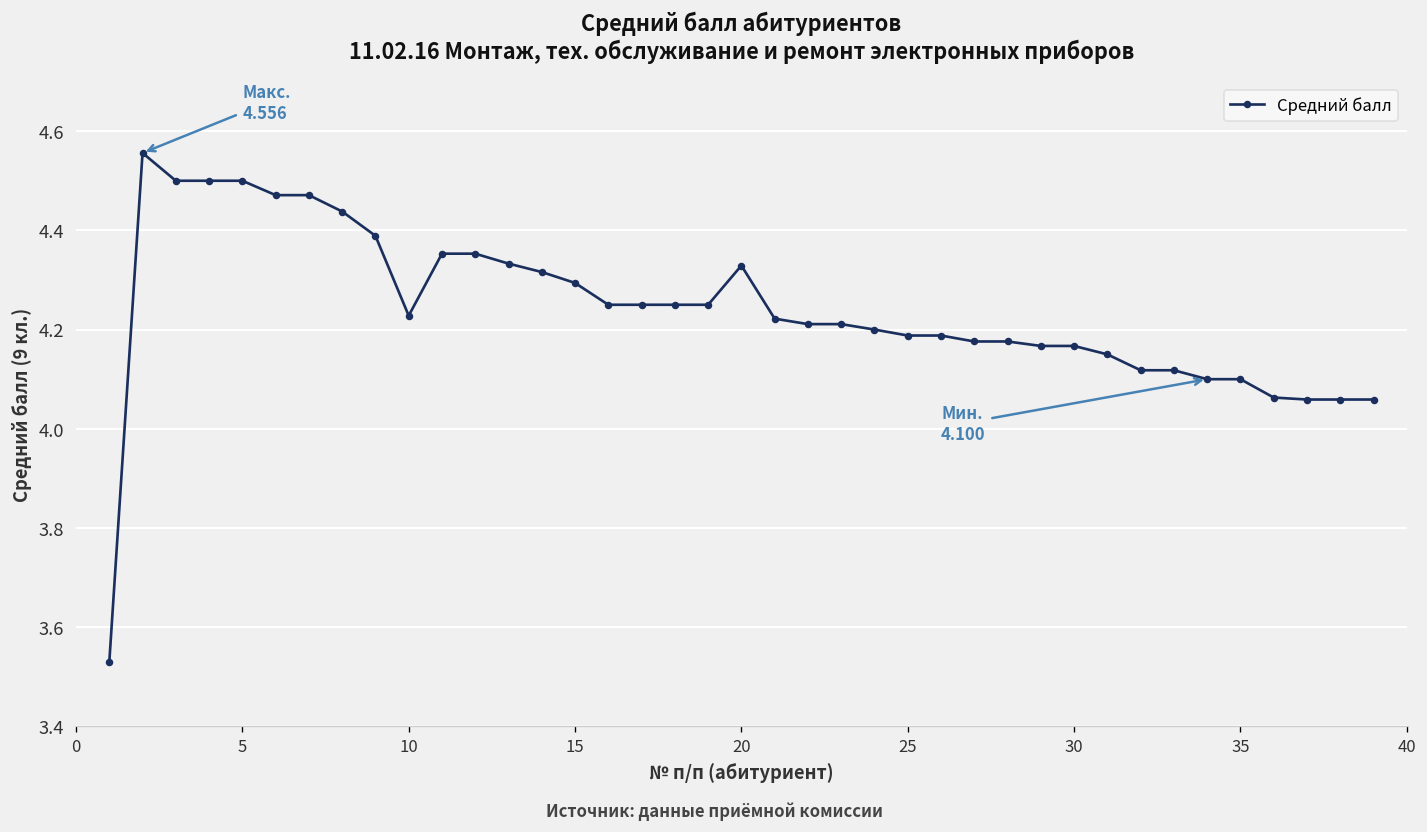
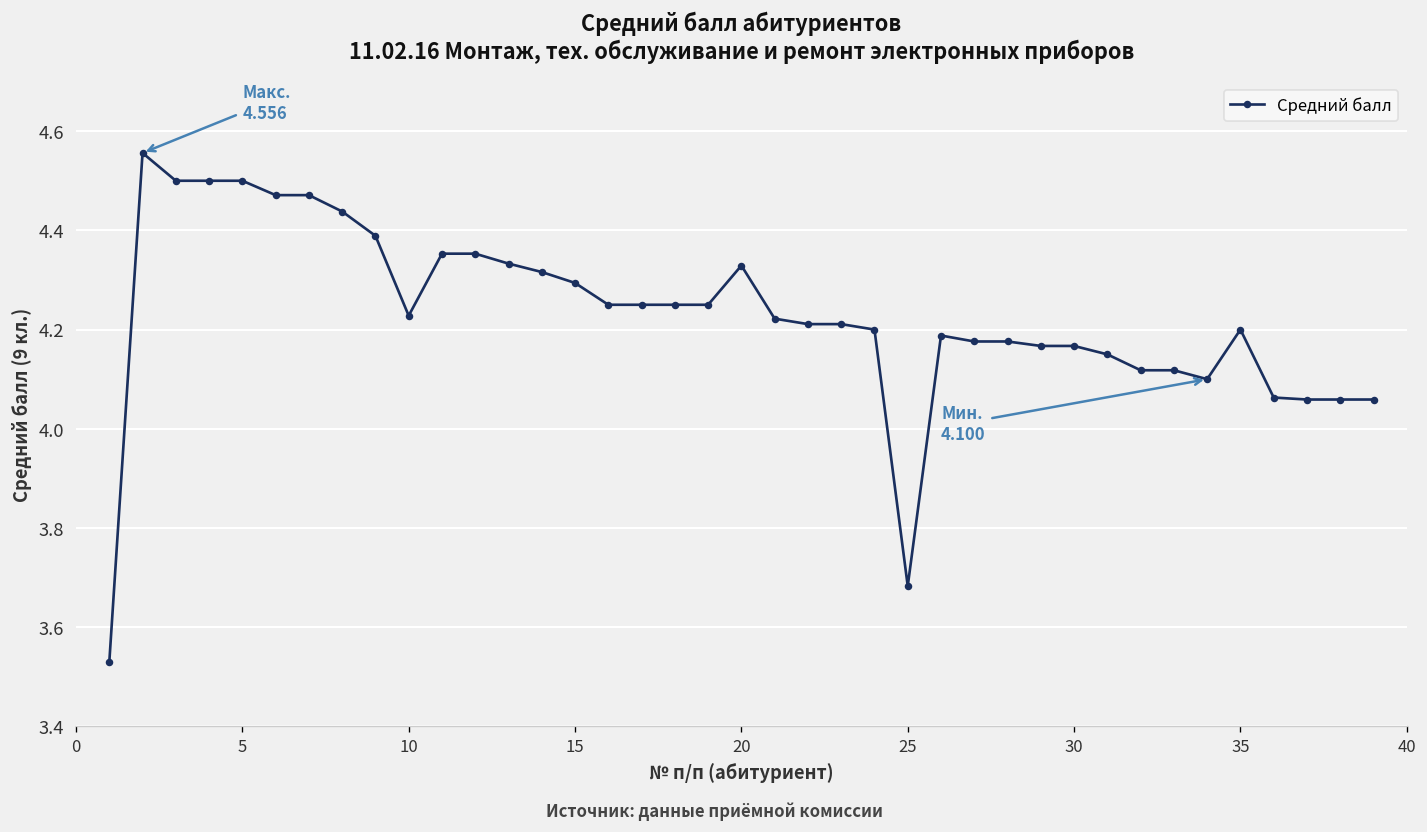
  {
    "5": 4.50,
    "10": 4.23,
    "15": 4.29,
    "20": 4.33,
-   "25": 4.19,
+   "25": 3.68,
    "30": 4.17,
-   "35": 4.1
+   "35": 4.2
  }
